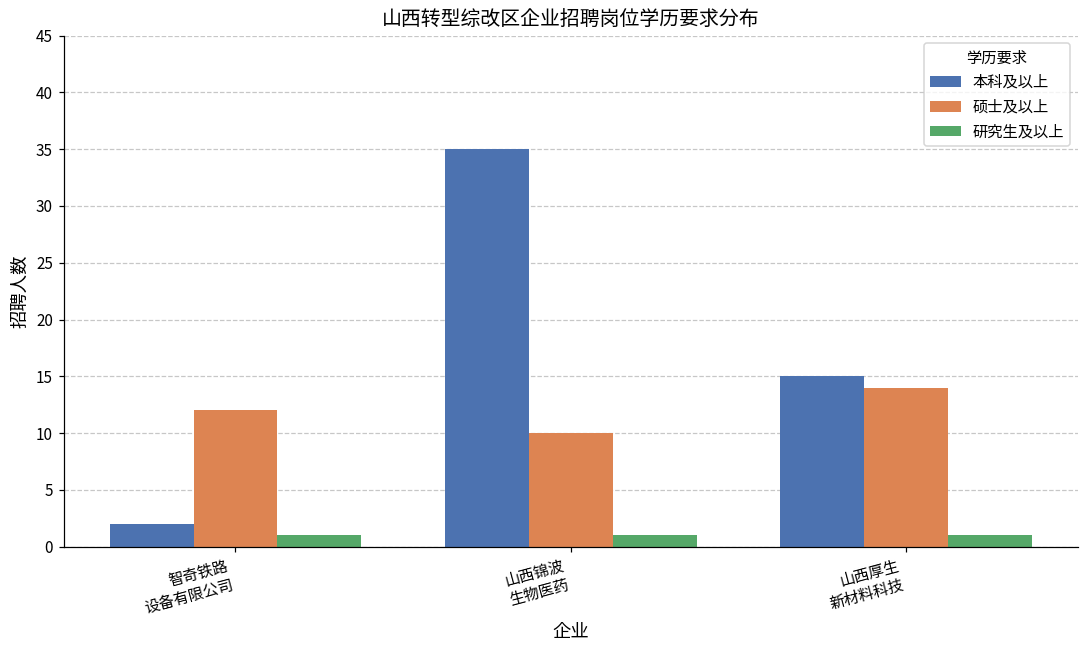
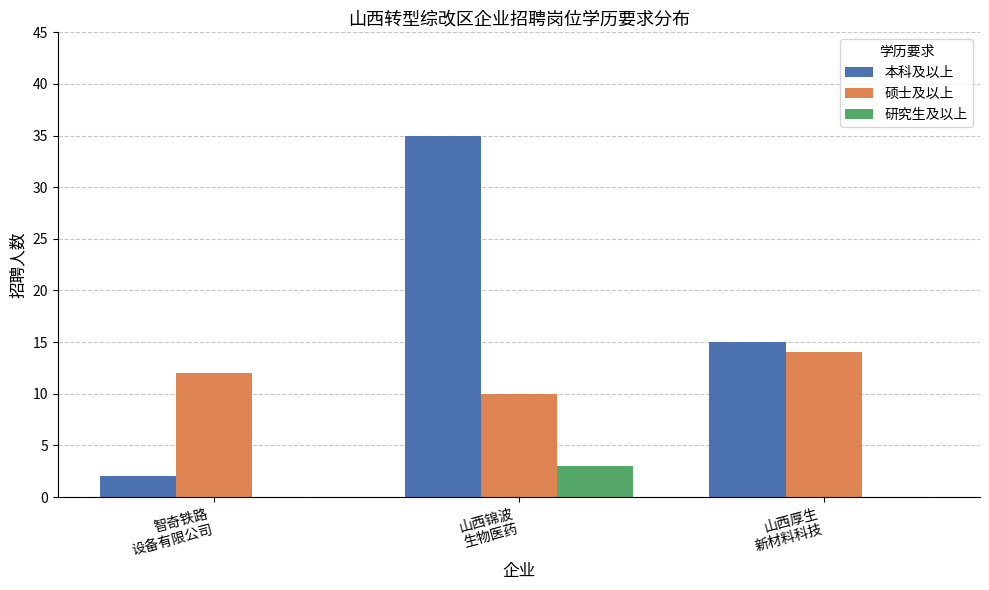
  {
    "本科及以上": {
      "智奇铁路 设备有限公司": 2,
      "山西锦波 生物医药": 35,
      "山西厚生 新材料科技": 15
    },
    "硕士及以上": {
      "智奇铁路 设备有限公司": 12,
      "山西锦波 生物医药": 10,
      "山西厚生 新材料科技": 14
    },
    "研究生及以上": {
-     "智奇铁路 设备有限公司": 1,
-     "山西锦波 生物医药": 1,
-     "山西厚生 新材料科技": 1
+     "智奇铁路 设备有限公司": 0,
+     "山西锦波 生物医药": 3,
+     "山西厚生 新材料科技": 0
    }
  }
